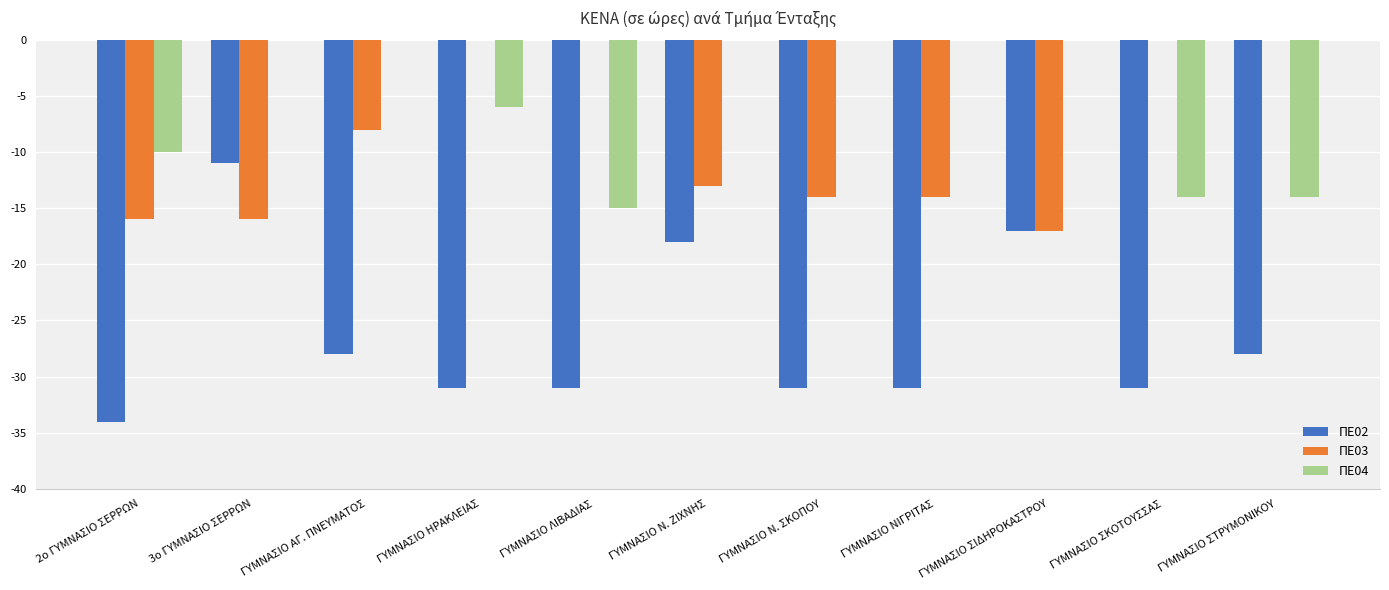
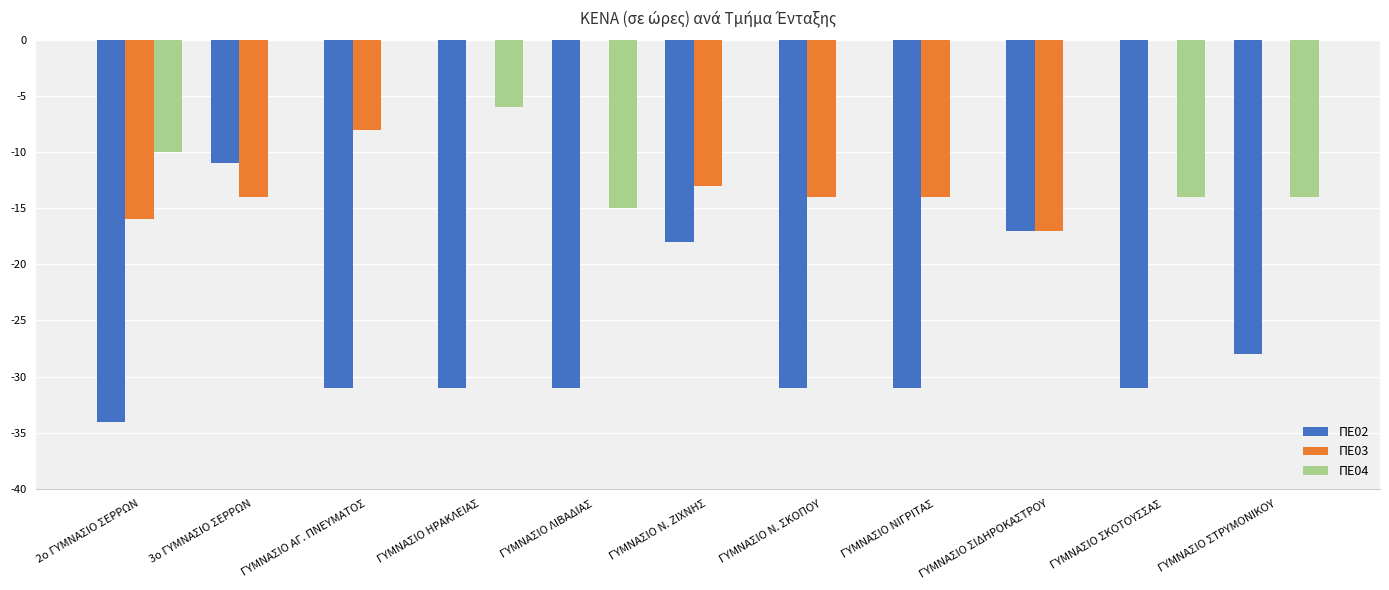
  {
    "ΠΕ02": {
      "2ο ΓΥΜΝΑΣΙΟ ΣΕΡΡΩΝ": -34,
      "3ο ΓΥΜΝΑΣΙΟ ΣΕΡΡΩΝ": -11,
-     "ΓΥΜΝΑΣΙΟ ΑΓ. ΠΝΕΥΜΑΤΟΣ": -28,
+     "ΓΥΜΝΑΣΙΟ ΑΓ. ΠΝΕΥΜΑΤΟΣ": -31,
      "ΓΥΜΝΑΣΙΟ ΗΡΑΚΛΕΙΑΣ": -31,
      "ΓΥΜΝΑΣΙΟ ΛΙΒΑΔΙΑΣ": -31,
      "ΓΥΜΝΑΣΙΟ Ν. ΖΙΧΝΗΣ": -18,
      "ΓΥΜΝΑΣΙΟ Ν. ΣΚΟΠΟΥ": -31,
      "ΓΥΜΝΑΣΙΟ ΝΙΓΡΙΤΑΣ": -31,
      "ΓΥΜΝΑΣΙΟ ΣΙΔΗΡΟΚΑΣΤΡΟΥ": -17,
      "ΓΥΜΝΑΣΙΟ ΣΚΟΤΟΥΣΣΑΣ": -31,
      "ΓΥΜΝΑΣΙΟ ΣΤΡΥΜΟΝΙΚΟΥ": -28
    },
    "ΠΕ03": {
      "2ο ΓΥΜΝΑΣΙΟ ΣΕΡΡΩΝ": -16,
-     "3ο ΓΥΜΝΑΣΙΟ ΣΕΡΡΩΝ": -16,
+     "3ο ΓΥΜΝΑΣΙΟ ΣΕΡΡΩΝ": -14,
      "ΓΥΜΝΑΣΙΟ ΑΓ. ΠΝΕΥΜΑΤΟΣ": -8,
      "ΓΥΜΝΑΣΙΟ ΗΡΑΚΛΕΙΑΣ": 0,
      "ΓΥΜΝΑΣΙΟ ΛΙΒΑΔΙΑΣ": 0,
      "ΓΥΜΝΑΣΙΟ Ν. ΖΙΧΝΗΣ": -13,
      "ΓΥΜΝΑΣΙΟ Ν. ΣΚΟΠΟΥ": -14,
      "ΓΥΜΝΑΣΙΟ ΝΙΓΡΙΤΑΣ": -14,
      "ΓΥΜΝΑΣΙΟ ΣΙΔΗΡΟΚΑΣΤΡΟΥ": -17,
      "ΓΥΜΝΑΣΙΟ ΣΚΟΤΟΥΣΣΑΣ": 0,
      "ΓΥΜΝΑΣΙΟ ΣΤΡΥΜΟΝΙΚΟΥ": 0
    },
    "ΠΕ04": {
      "2ο ΓΥΜΝΑΣΙΟ ΣΕΡΡΩΝ": -10,
      "3ο ΓΥΜΝΑΣΙΟ ΣΕΡΡΩΝ": 0,
      "ΓΥΜΝΑΣΙΟ ΑΓ. ΠΝΕΥΜΑΤΟΣ": 0,
      "ΓΥΜΝΑΣΙΟ ΗΡΑΚΛΕΙΑΣ": -6,
      "ΓΥΜΝΑΣΙΟ ΛΙΒΑΔΙΑΣ": -15,
      "ΓΥΜΝΑΣΙΟ Ν. ΖΙΧΝΗΣ": 0,
      "ΓΥΜΝΑΣΙΟ Ν. ΣΚΟΠΟΥ": 0,
      "ΓΥΜΝΑΣΙΟ ΝΙΓΡΙΤΑΣ": 0,
      "ΓΥΜΝΑΣΙΟ ΣΙΔΗΡΟΚΑΣΤΡΟΥ": 0,
      "ΓΥΜΝΑΣΙΟ ΣΚΟΤΟΥΣΣΑΣ": -14,
      "ΓΥΜΝΑΣΙΟ ΣΤΡΥΜΟΝΙΚΟΥ": -14
    }
  }
